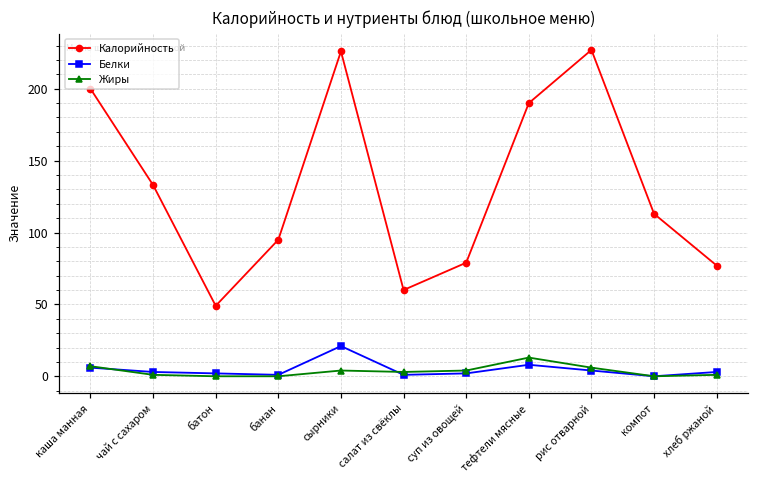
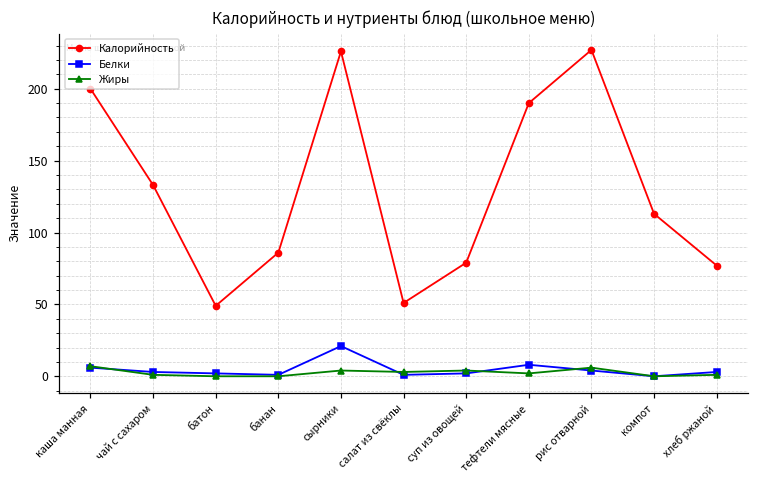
  {
    "Калорийность": {
      "чай с сахаром": 133,
      "батон": 49,
-     "банан": 95,
+     "банан": 86,
      "сырники": 226,
-     "салат из свёклы": 60,
+     "салат из свёклы": 51,
      "суп из овощей": 79,
      "тефтели мясные": 190,
      "рис отварной": 227,
      "компот": 113,
      "хлеб ржаной": 77
    },
    "Белки": {
      "чай с сахаром": 3,
      "батон": 2,
      "сырники": 21,
      "салат из свёклы": 1,
      "суп из овощей": 2,
      "тефтели мясные": 8,
      "рис отварной": 4,
      "хлеб ржаной": 3
    },
    "Жиры": {
      "чай с сахаром": 1,
      "батон": 0,
      "сырники": 4,
      "салат из свёклы": 3,
      "суп из овощей": 4,
-     "тефтели мясные": 13,
+     "тефтели мясные": 2,
      "рис отварной": 6,
      "хлеб ржаной": 1
    }
  }
